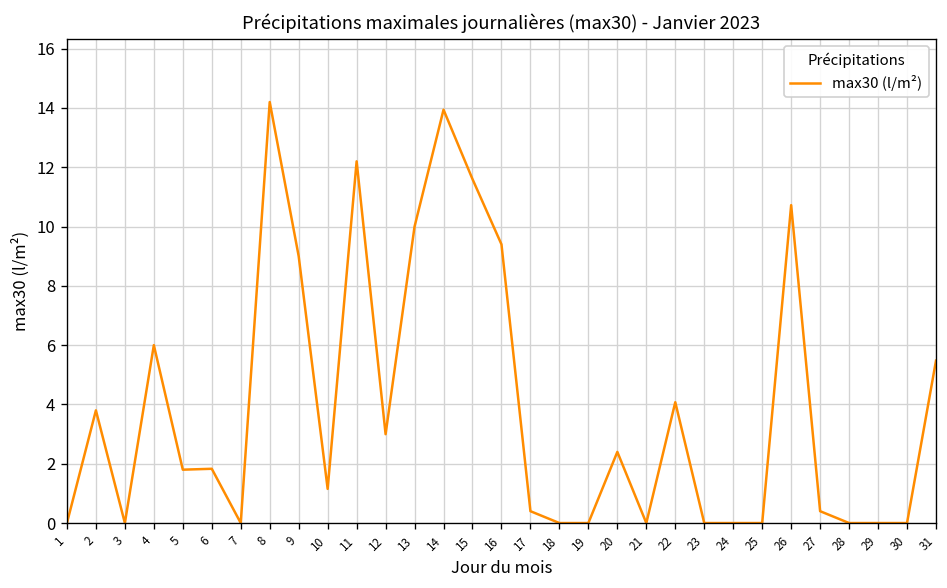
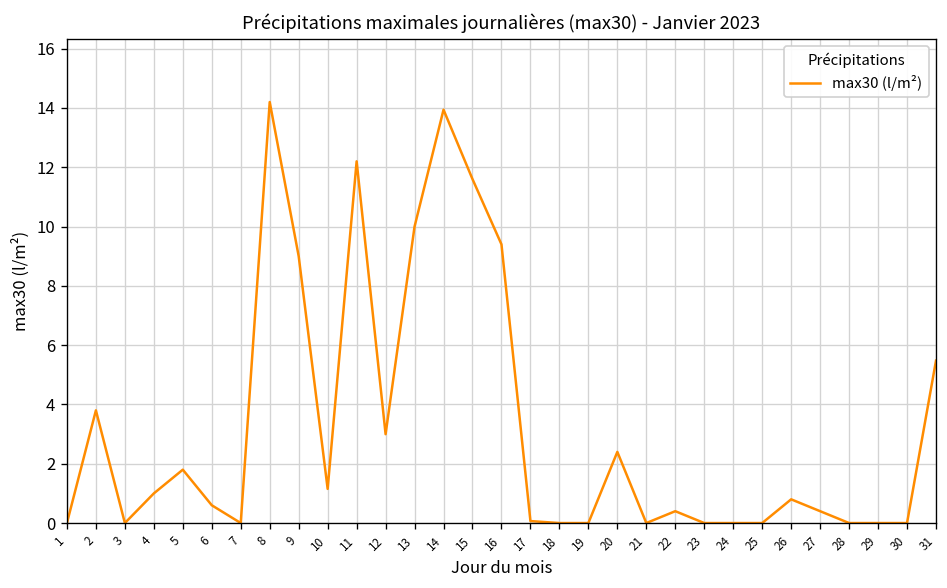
  {
    "1": 0.0,
    "2": 3.8,
    "3": 0.0,
-   "4": 6,
+   "4": 1,
    "5": 1.8,
-   "6": 1.8,
+   "6": 0.6,
    "7": 0.0,
    "8": 14.2,
    "9": 9.0,
    "10": 1.2,
    "11": 12.2,
    "12": 3.0,
    "13": 10.0,
    "14": 13.9,
    "15": 11.6,
    "16": 9.4,
-   "17": 0.4,
+   "17": 0.1,
    "18": 0.0,
    "19": 0.0,
    "20": 2.4,
    "21": 0.0,
-   "22": 4.1,
+   "22": 0.4,
    "23": 0.0,
    "24": 0.0,
    "25": 0.0,
-   "26": 10.7,
+   "26": 0.8,
    "27": 0.4,
    "28": 0.0,
    "29": 0.0,
    "30": 0.0,
    "31": 5.5
  }
